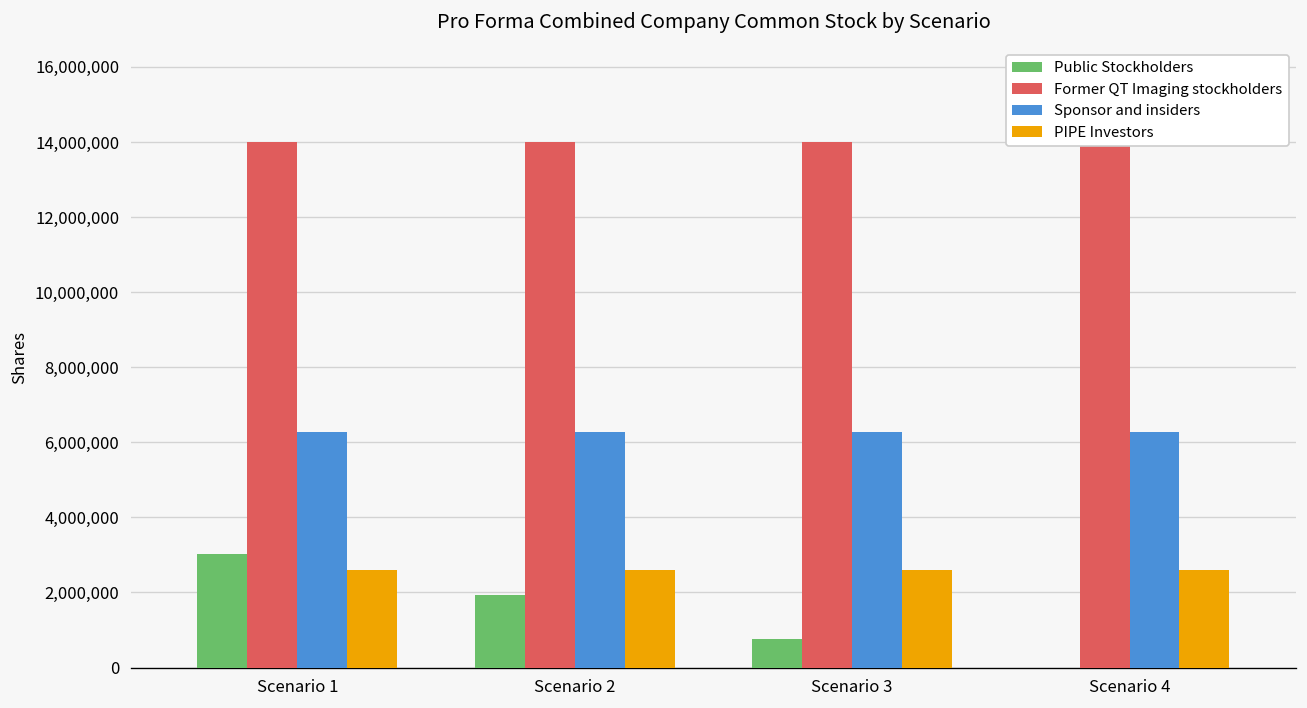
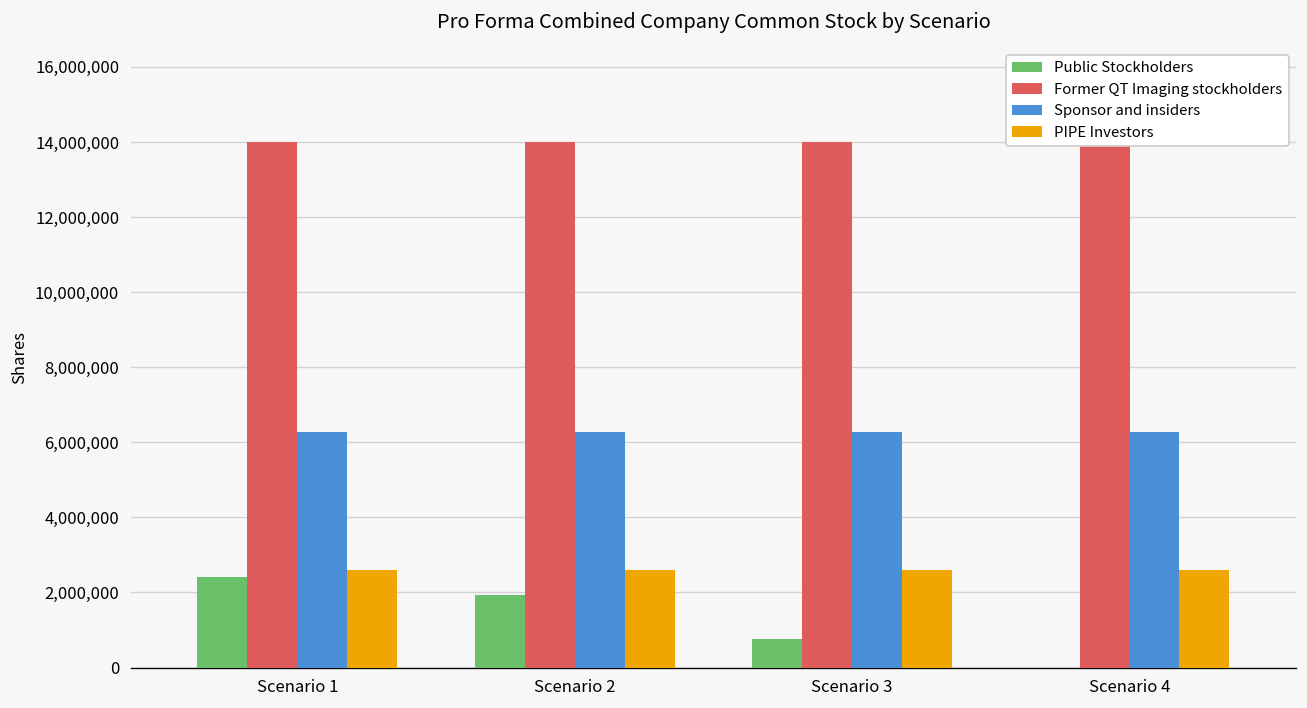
  {
    "Public Stockholders": {
-     "Scenario 1": "3,000,000",
+     "Scenario 1": "2,400,000",
      "Scenario 2": "1,900,000",
      "Scenario 3": "800,000",
      "Scenario 4": "0"
    },
    "Former QT Imaging stockholders": {
      "Scenario 1": "14,000,000",
      "Scenario 2": "14,000,000",
      "Scenario 3": "14,000,000"
    },
    "Sponsor and insiders": {
      "Scenario 1": "6,300,000",
      "Scenario 2": "6,300,000",
      "Scenario 3": "6,300,000",
      "Scenario 4": "6,300,000"
    },
    "PIPE Investors": {
      "Scenario 1": "2,600,000",
      "Scenario 2": "2,600,000",
      "Scenario 3": "2,600,000",
      "Scenario 4": "2,600,000"
    }
  }
